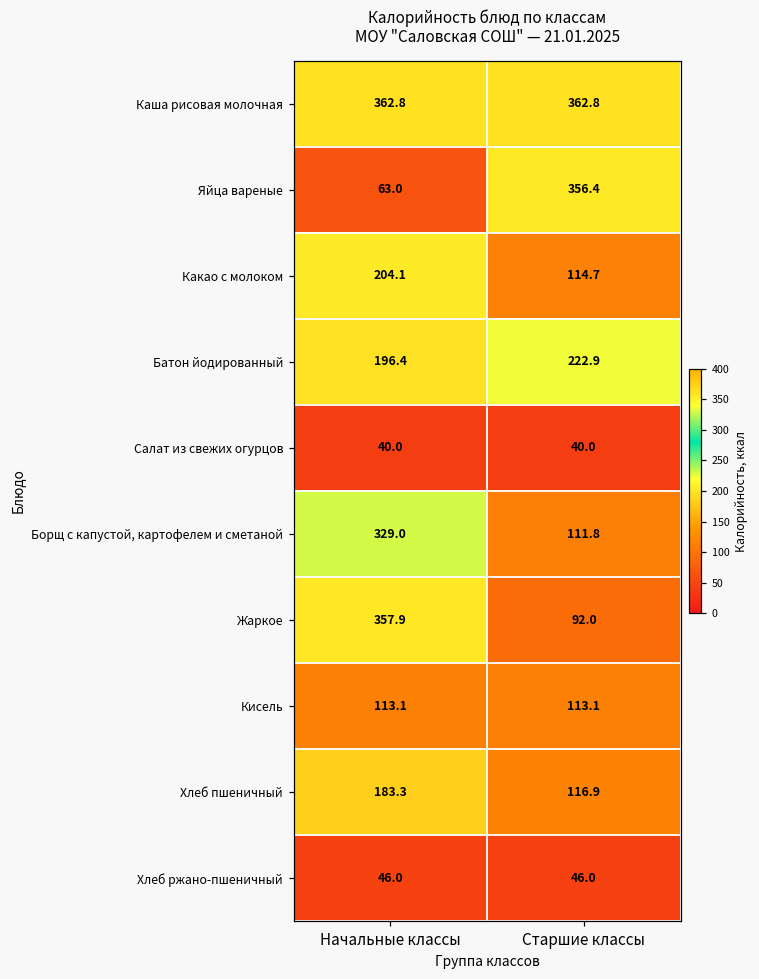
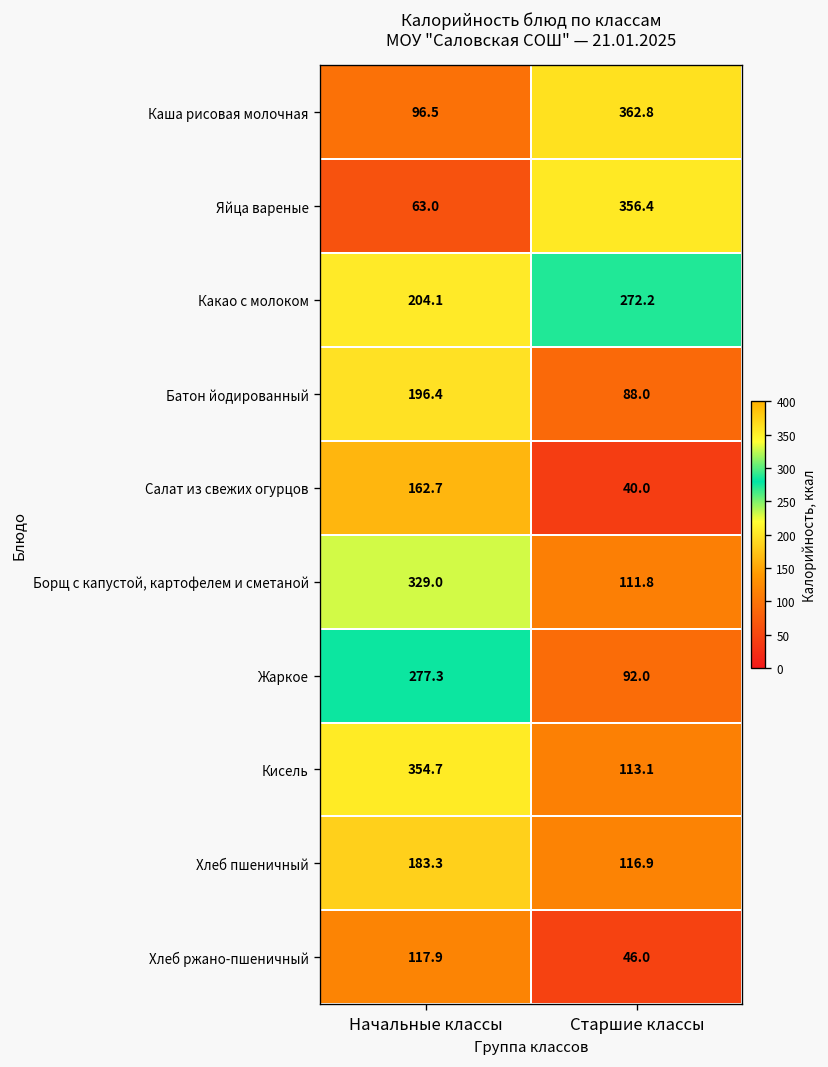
  {
    "Каша рисовая молочная": {
-     "Начальные классы": 362.8,
+     "Начальные классы": 96.5,
      "Старшие классы": 362.8
    },
    "Яйца вареные": {
      "Начальные классы": 63.0,
      "Старшие классы": 356.4
    },
    "Какао с молоком": {
      "Начальные классы": 204.1,
-     "Старшие классы": 114.7
+     "Старшие классы": 272.2
    },
    "Батон йодированный": {
      "Начальные классы": 196.4,
-     "Старшие классы": 222.9
+     "Старшие классы": 88.0
    },
    "Салат из свежих огурцов": {
-     "Начальные классы": 40.0,
+     "Начальные классы": 162.7,
      "Старшие классы": 40.0
    },
    "Борщ с капустой, картофелем и сметаной": {
      "Начальные классы": 329.0,
      "Старшие классы": 111.8
    },
    "Жаркое": {
-     "Начальные классы": 357.9,
+     "Начальные классы": 277.3,
      "Старшие классы": 92.0
    },
    "Кисель": {
-     "Начальные классы": 113.1,
+     "Начальные классы": 354.7,
      "Старшие классы": 113.1
    },
    "Хлеб пшеничный": {
      "Начальные классы": 183.3,
      "Старшие классы": 116.9
    },
    "Хлеб ржано-пшеничный": {
-     "Начальные классы": 46.0,
+     "Начальные классы": 117.9,
      "Старшие классы": 46.0
    }
  }
